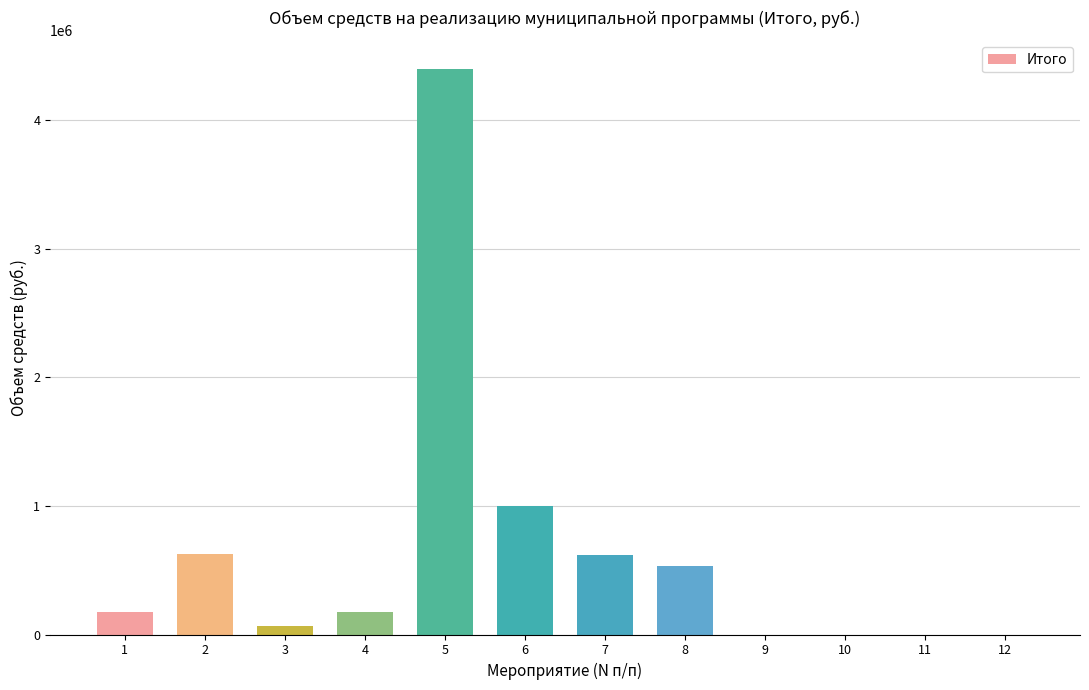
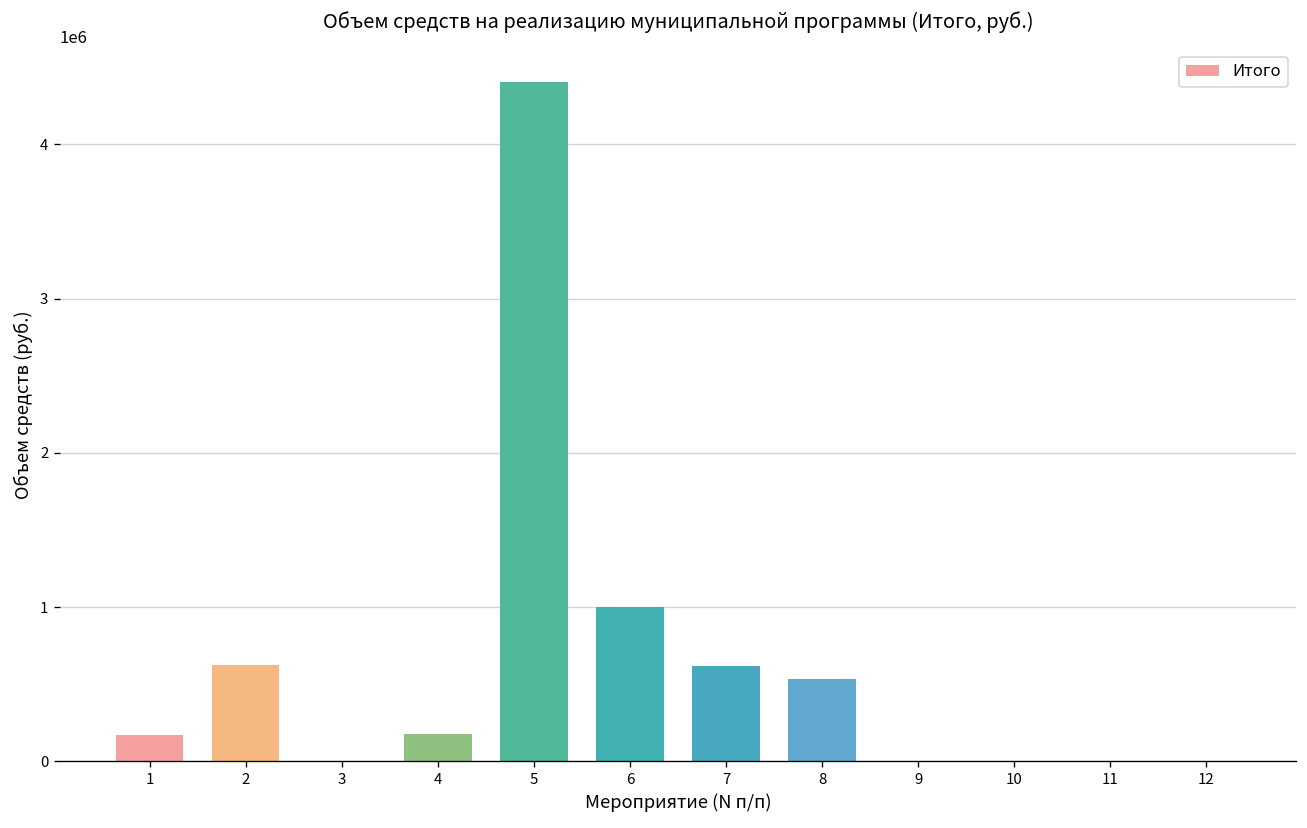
  {
    "1": 170000,
    "2": 630000,
-   "3": 60000,
+   "3": 0,
    "4": 170000,
    "5": 4400000,
    "6": 1000000,
    "7": 620000,
    "8": 540000,
    "9": 0,
    "10": 0,
    "11": 0,
    "12": 0
  }
